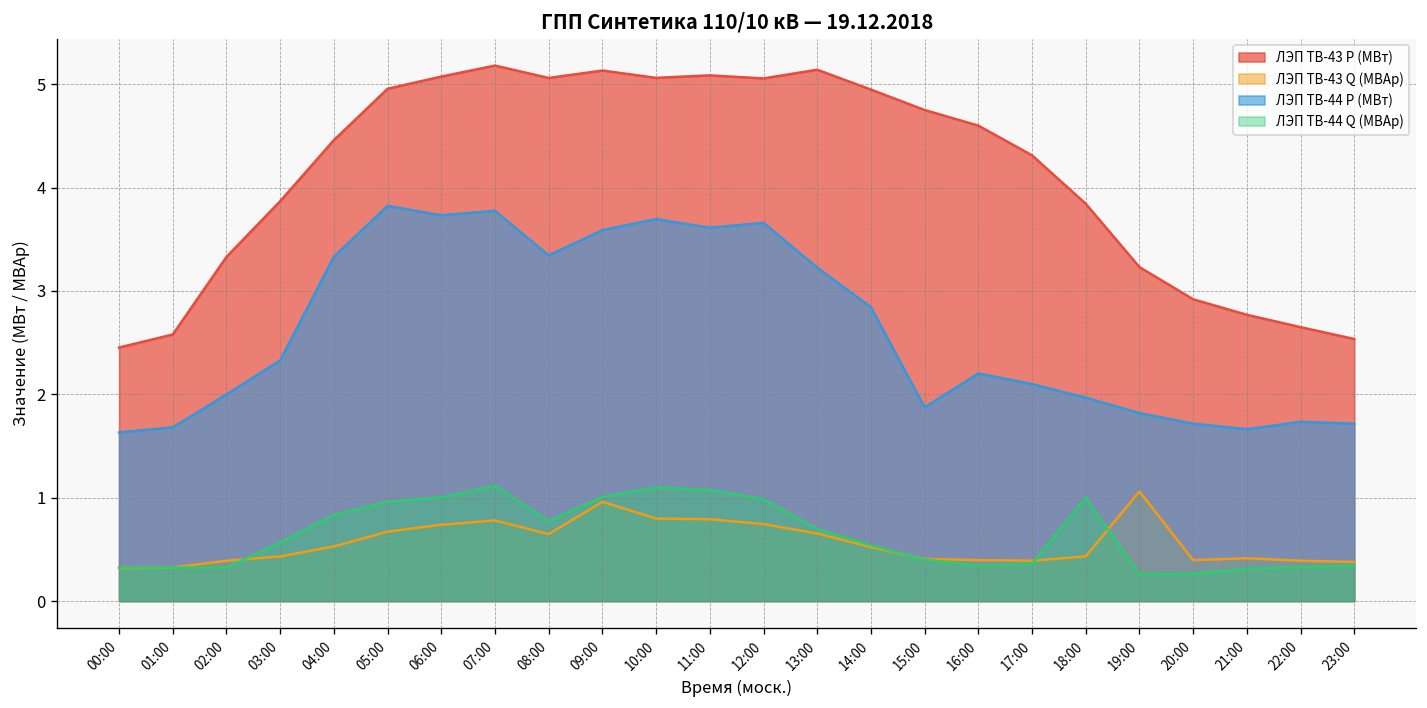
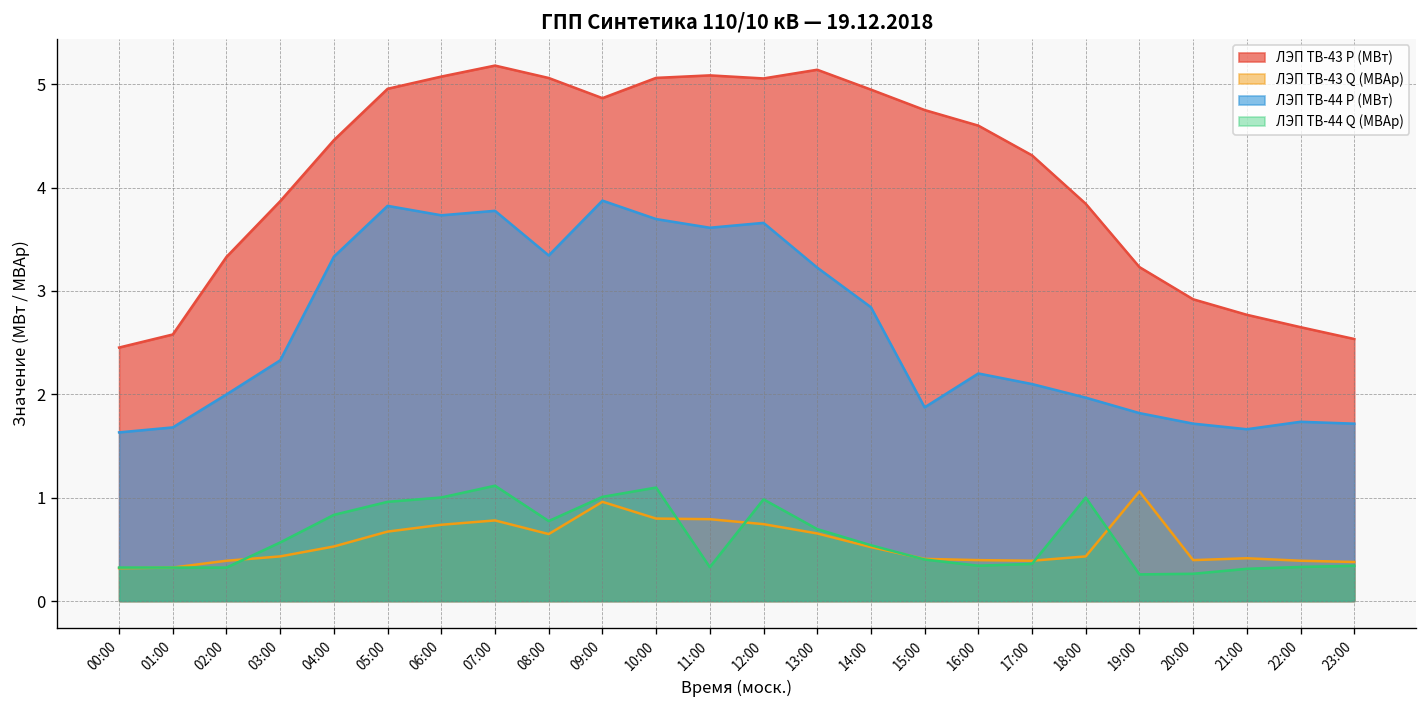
  {
    "ЛЭП ТВ-43 P (МВт)": {
      "00:00": 2.5,
      "01:00": 2.6,
      "02:00": 3.3,
      "03:00": 3.9,
      "04:00": 4.5,
      "05:00": 5.0,
      "06:00": 5.1,
      "07:00": 5.2,
      "08:00": 5.1,
-     "09:00": 5.1,
+     "09:00": 4.9,
      "10:00": 5.1,
      "11:00": 5.1,
      "12:00": 5.1,
      "13:00": 5.1,
      "14:00": 4.9,
      "15:00": 4.8,
      "16:00": 4.6,
      "17:00": 4.3,
      "18:00": 3.8,
      "19:00": 3.2,
      "20:00": 2.9,
      "21:00": 2.8,
      "22:00": 2.6,
      "23:00": 2.5
    },
    "ЛЭП ТВ-43 Q (МВАр)": {
      "02:00": 0.4,
      "03:00": 0.4,
      "04:00": 0.5,
      "05:00": 0.7,
      "06:00": 0.7,
      "07:00": 0.8,
      "08:00": 0.6,
      "09:00": 1.0,
      "10:00": 0.8,
      "11:00": 0.8,
      "12:00": 0.7,
      "13:00": 0.7,
      "16:00": 0.4,
      "17:00": 0.4,
      "18:00": 0.4,
      "19:00": 1.1,
      "20:00": 0.4,
      "21:00": 0.4,
      "22:00": 0.4,
      "23:00": 0.4
    },
    "ЛЭП ТВ-44 P (МВт)": {
      "00:00": 1.6,
      "01:00": 1.7,
      "02:00": 2.0,
      "03:00": 2.3,
      "04:00": 3.3,
      "05:00": 3.8,
      "06:00": 3.7,
      "07:00": 3.8,
      "08:00": 3.3,
-     "09:00": 3.6,
+     "09:00": 3.9,
      "10:00": 3.7,
      "11:00": 3.6,
      "12:00": 3.7,
      "13:00": 3.2,
      "14:00": 2.8,
      "15:00": 1.9,
      "16:00": 2.2,
      "17:00": 2.1,
      "18:00": 2.0,
      "19:00": 1.8,
      "20:00": 1.7,
      "21:00": 1.7,
      "22:00": 1.7,
      "23:00": 1.7
    },
    "ЛЭП ТВ-44 Q (МВАр)": {
      "02:00": 0.3,
      "03:00": 0.6,
      "04:00": 0.8,
      "05:00": 1.0,
      "06:00": 1.0,
      "07:00": 1.1,
      "08:00": 0.8,
      "09:00": 1.0,
      "10:00": 1.1,
-     "11:00": 1.1,
+     "11:00": 0.3,
      "12:00": 1.0,
      "13:00": 0.7,
      "16:00": 0.3,
      "17:00": 0.4,
      "18:00": 1.0,
      "19:00": 0.3,
      "20:00": 0.3,
      "21:00": 0.3,
      "22:00": 0.3,
      "23:00": 0.3
    }
  }
